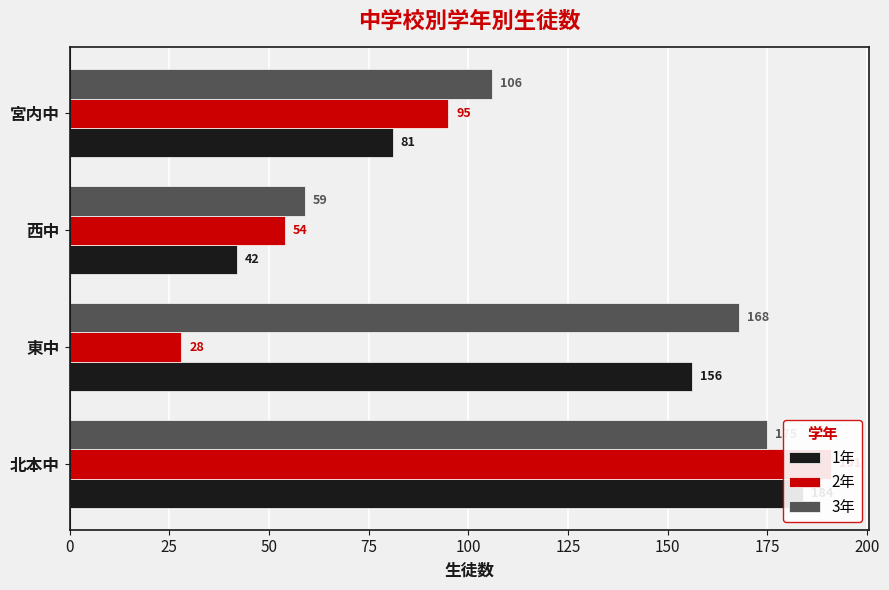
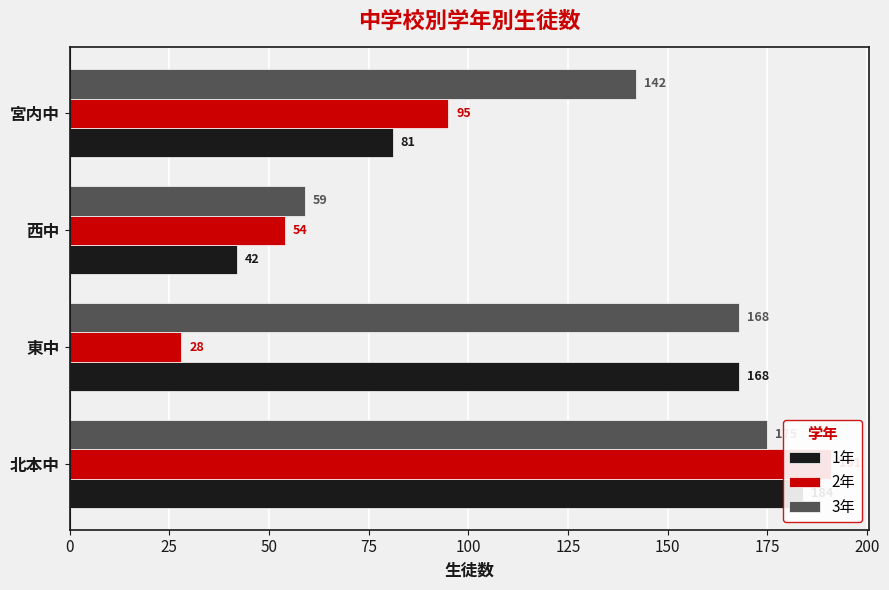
  {
    "1年": {
      "宮内中": 81,
      "西中": 42,
-     "東中": 156
+     "東中": 168
    },
    "2年": {
      "宮内中": 95,
      "西中": 54,
      "東中": 28
    },
    "3年": {
-     "宮内中": 106,
+     "宮内中": 142,
      "西中": 59,
      "東中": 168
    }
  }
